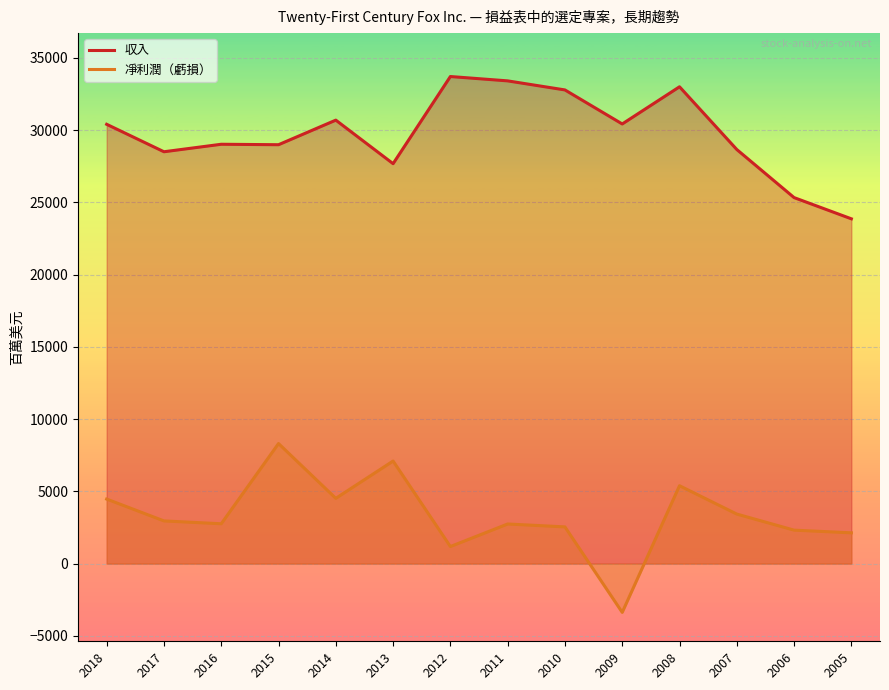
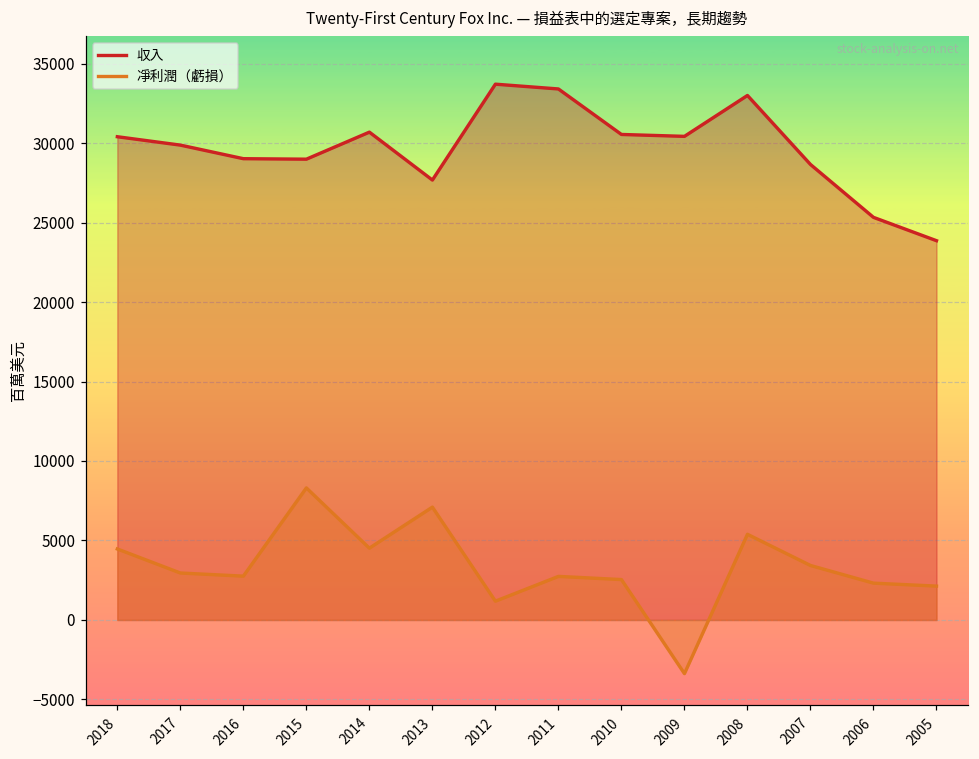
  {
    "収入": {
      "2018": 30400,
-     "2017": 28500,
+     "2017": 29900,
      "2016": 29000,
      "2015": 29000,
      "2014": 30700,
      "2013": 27700,
      "2012": 33700,
      "2011": 33400,
-     "2010": 32800,
+     "2010": 30500,
      "2009": 30400,
      "2008": 33000,
      "2007": 28700,
      "2006": 25300,
      "2005": 23900
    }
  }
